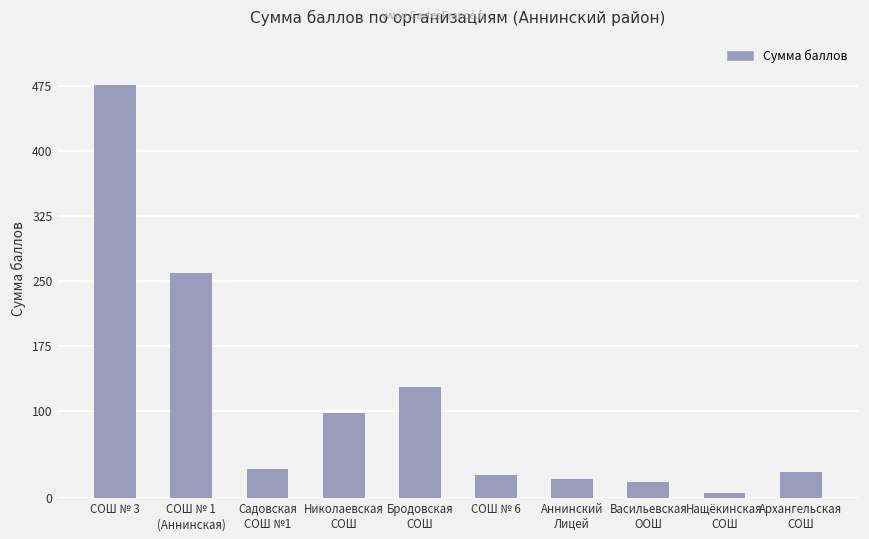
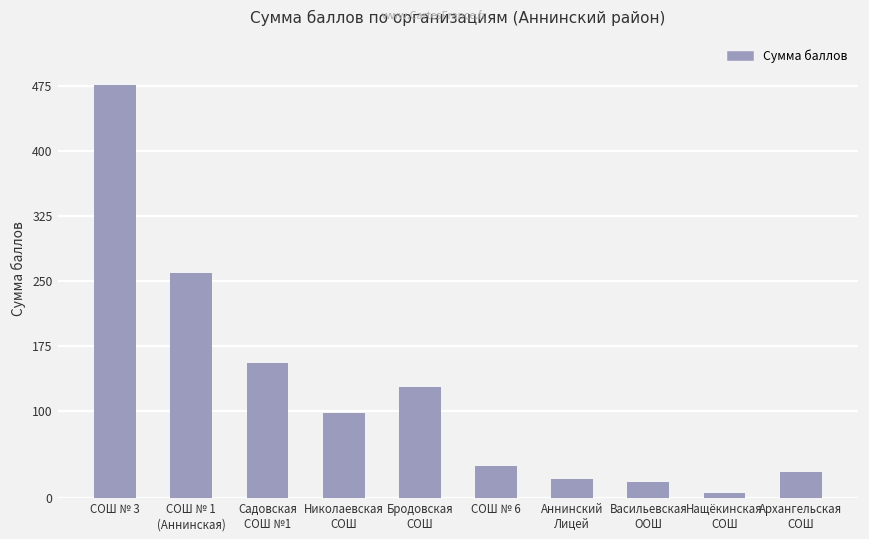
  {
    "СОШ № 3": 480,
    "СОШ № 1 (Аннинская)": 260,
-   "Садовская СОШ №1": 30,
+   "Садовская СОШ №1": 160,
    "Николаевская СОШ": 100,
    "Бродовская СОШ": 130,
-   "СОШ № 6": 30,
+   "СОШ № 6": 40,
    "Аннинский Лицей": 20,
    "Васильевская ООШ": 20,
    "Нащёкинская СОШ": 10,
    "Архангельская СОШ": 30
  }
